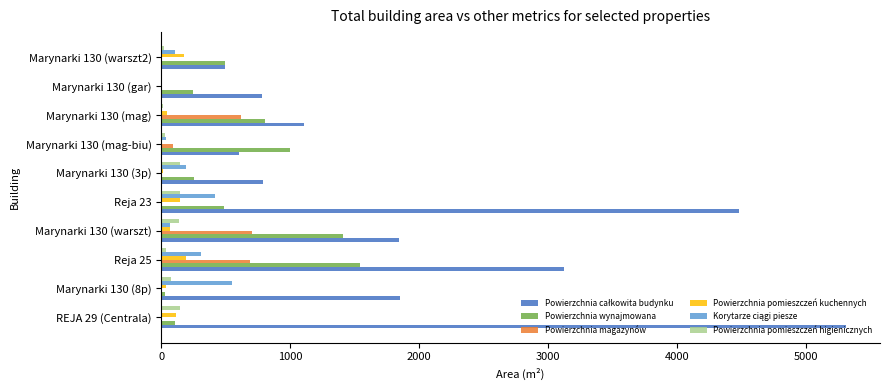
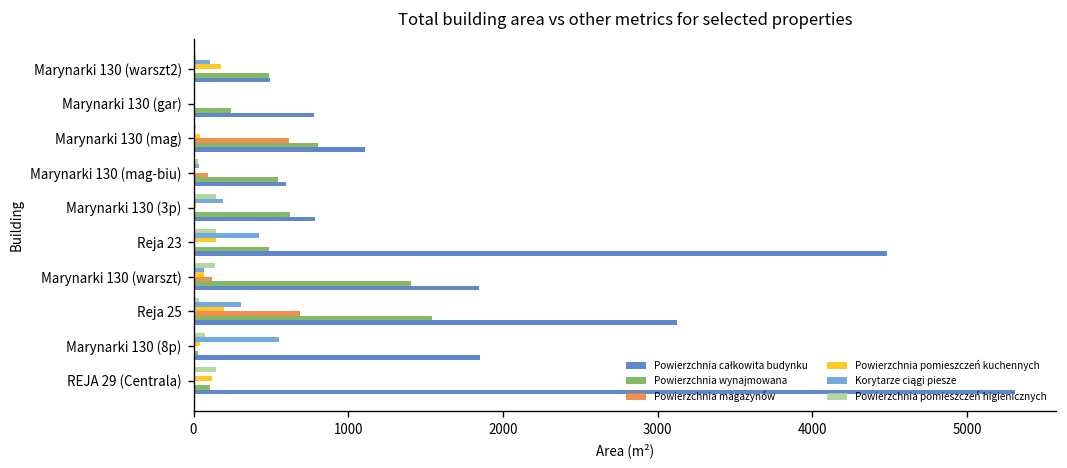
  {
    "Powierzchnia wynajmowana": {
      "Marynarki 130 (warszt2)": 490,
      "Marynarki 130 (gar)": 240,
      "Marynarki 130 (mag)": 800,
-     "Marynarki 130 (mag-biu)": 1000,
-     "Marynarki 130 (3p)": 250,
+     "Marynarki 130 (mag-biu)": 550,
+     "Marynarki 130 (3p)": 620,
      "Reja 23": 490,
      "Marynarki 130 (warszt)": 1410,
      "Reja 25": 1540,
      "Marynarki 130 (8p)": 30,
      "REJA 29 (Centrala)": 110
    },
    "Powierzchnia magazynów": {
      "Marynarki 130 (warszt2)": 0,
      "Marynarki 130 (gar)": 0,
      "Marynarki 130 (mag)": 610,
      "Marynarki 130 (mag-biu)": 90,
      "Marynarki 130 (3p)": 0,
      "Reja 23": 0,
-     "Marynarki 130 (warszt)": 700,
+     "Marynarki 130 (warszt)": 120,
      "Reja 25": 690,
      "Marynarki 130 (8p)": 0,
      "REJA 29 (Centrala)": 0
    },
    "Powierzchnia pomieszczeń kuchennych": {
      "Marynarki 130 (warszt2)": 180,
      "Marynarki 130 (gar)": 0,
      "Marynarki 130 (mag)": 40,
      "Reja 23": 140,
      "Marynarki 130 (warszt)": 70,
      "Reja 25": 190,
      "Marynarki 130 (8p)": 40,
      "REJA 29 (Centrala)": 120
    },
    "Powierzchnia pomieszczeń higienicznych": {
      "Marynarki 130 (gar)": 0,
      "Marynarki 130 (mag-biu)": 30,
      "Marynarki 130 (3p)": 150,
      "Reja 23": 140,
      "Marynarki 130 (warszt)": 140,
      "Reja 25": 40,
      "Marynarki 130 (8p)": 80,
      "REJA 29 (Centrala)": 140
    }
  }
